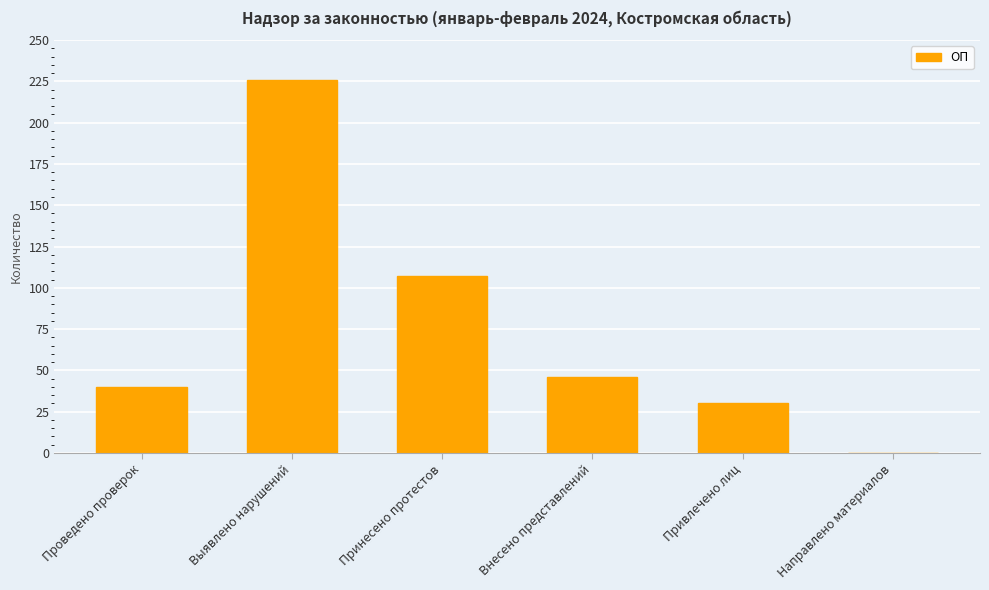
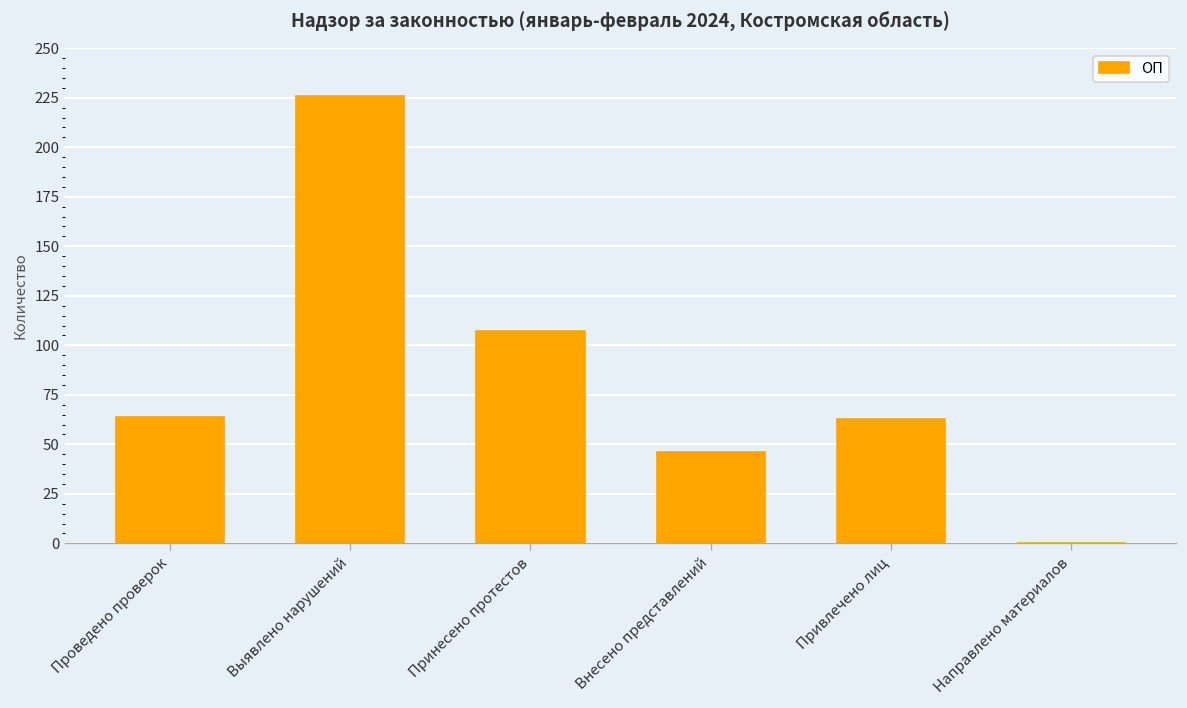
  {
-   "Проведено проверок": 40,
+   "Проведено проверок": 64,
    "Выявлено нарушений": 226,
    "Принесено протестов": 107,
    "Внесено представлений": 46,
-   "Привлечено лиц": 30,
+   "Привлечено лиц": 63,
    "Направлено материалов": 0
  }
